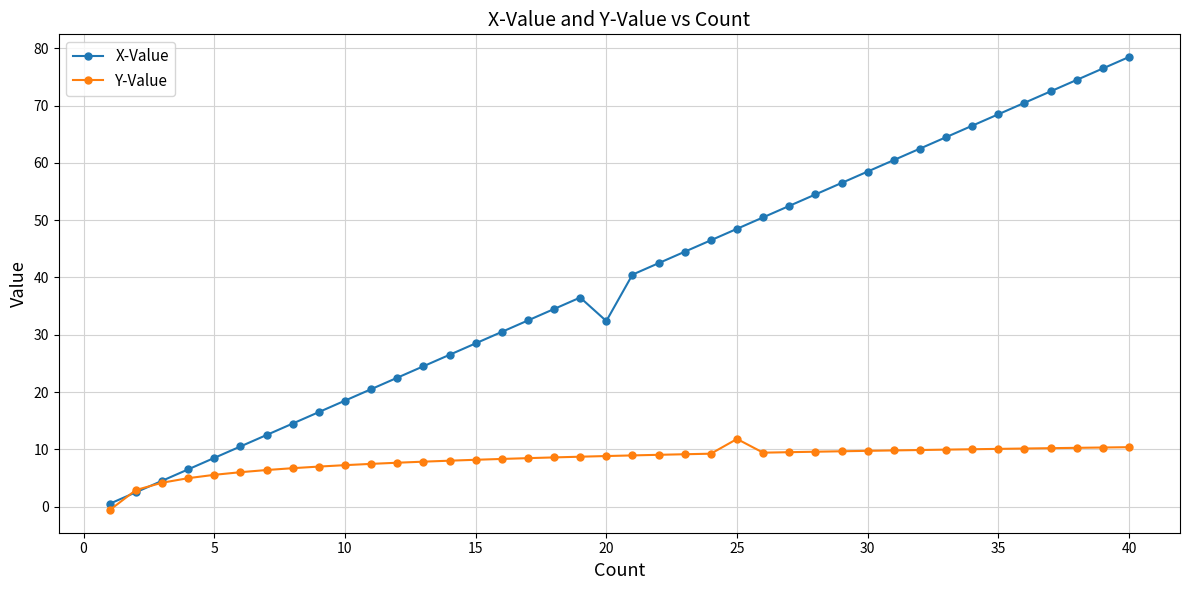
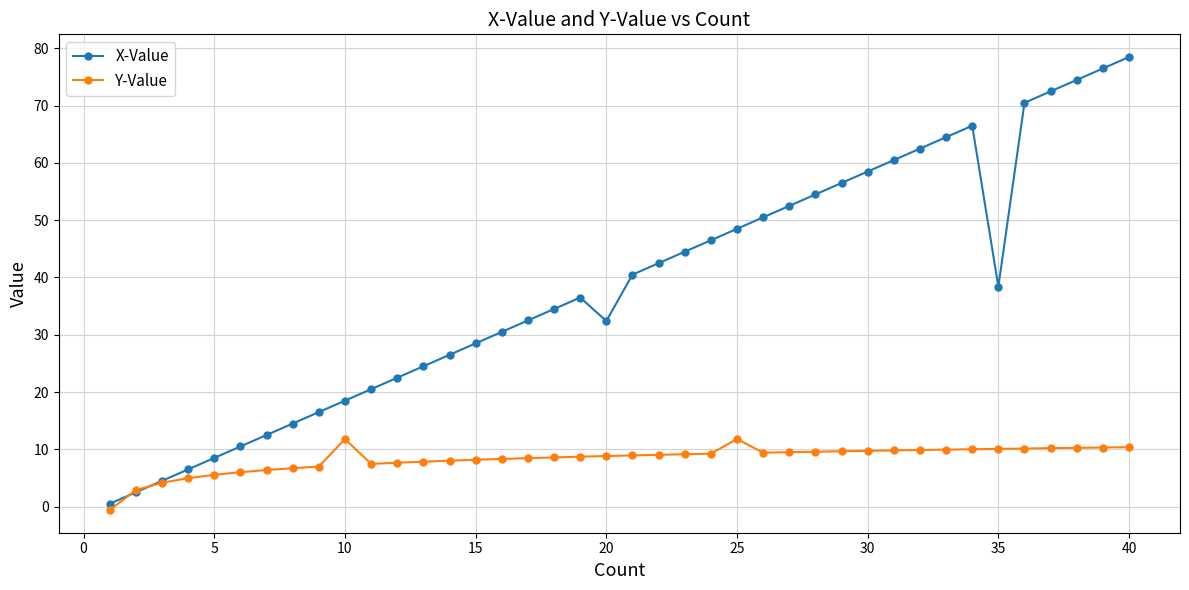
  {
    "X-Value": {
      "5": 9,
      "10": 19,
      "15": 29,
      "20": 32,
      "25": 49,
      "30": 59,
-     "35": 69,
+     "35": 38,
      "40": 79
    },
    "Y-Value": {
      "5": 6,
-     "10": 7,
+     "10": 12,
      "15": 8,
      "20": 9,
      "25": 12,
      "30": 10,
      "35": 10,
      "40": 10
    }
  }
